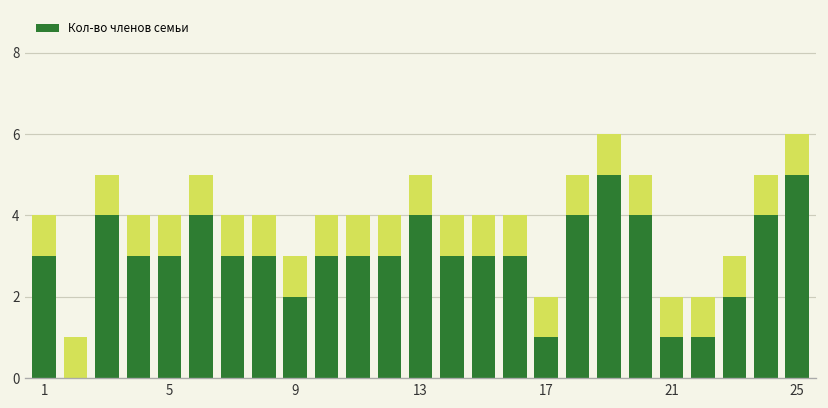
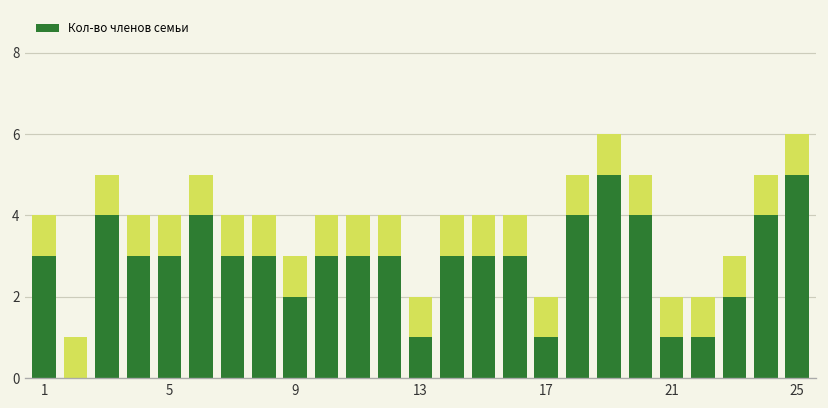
  {
    "Кол-во членов семьи": {
      "1": 3.0,
      "5": 3.0,
      "9": 2.0,
-     "13": 4.0,
+     "13": 1.0,
      "17": 1.0,
      "21": 1.0,
      "25": 5.0
    }
  }
